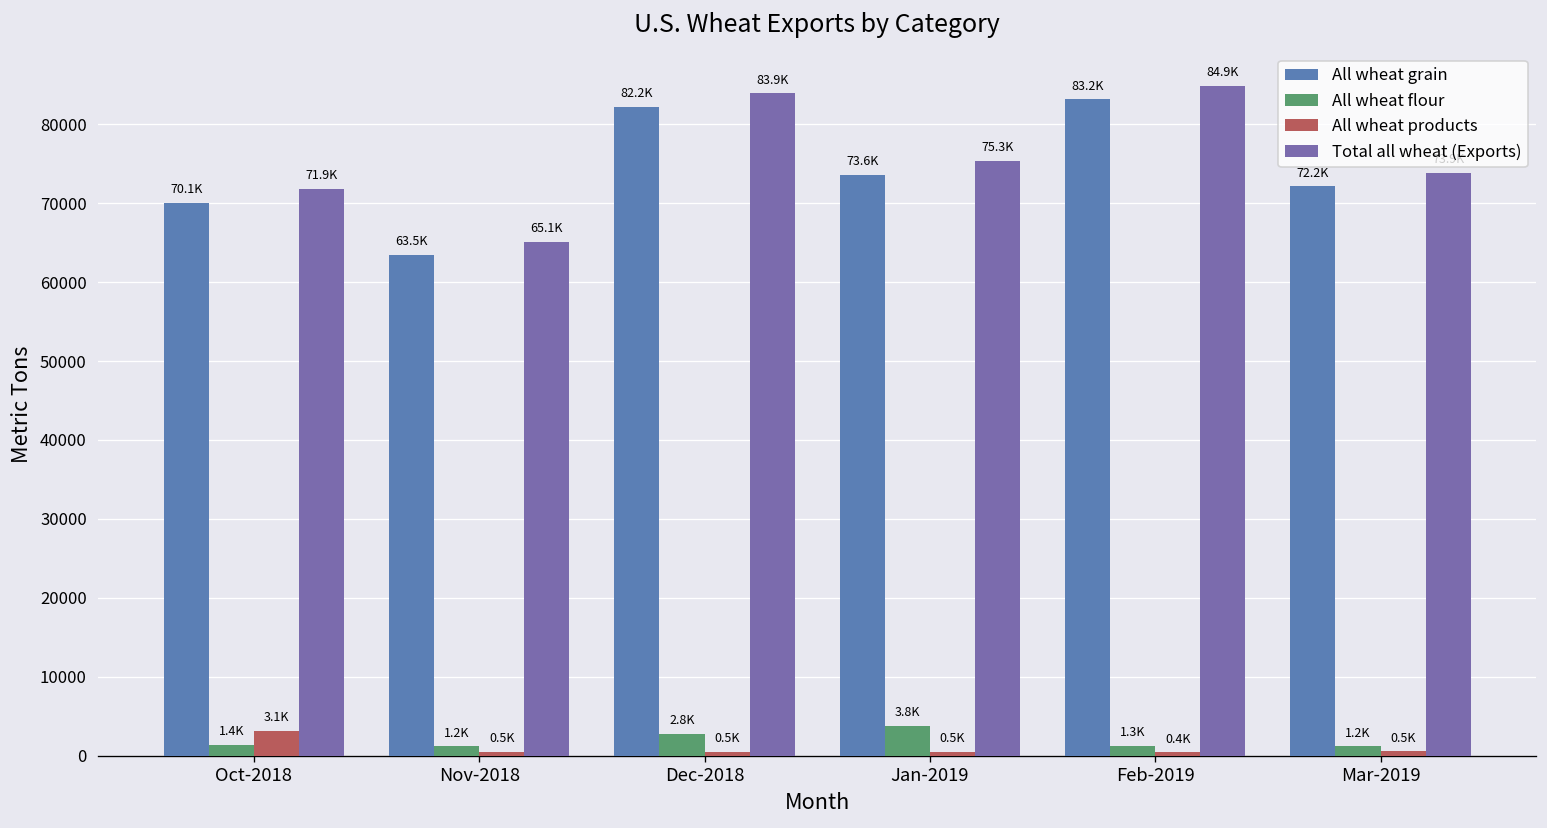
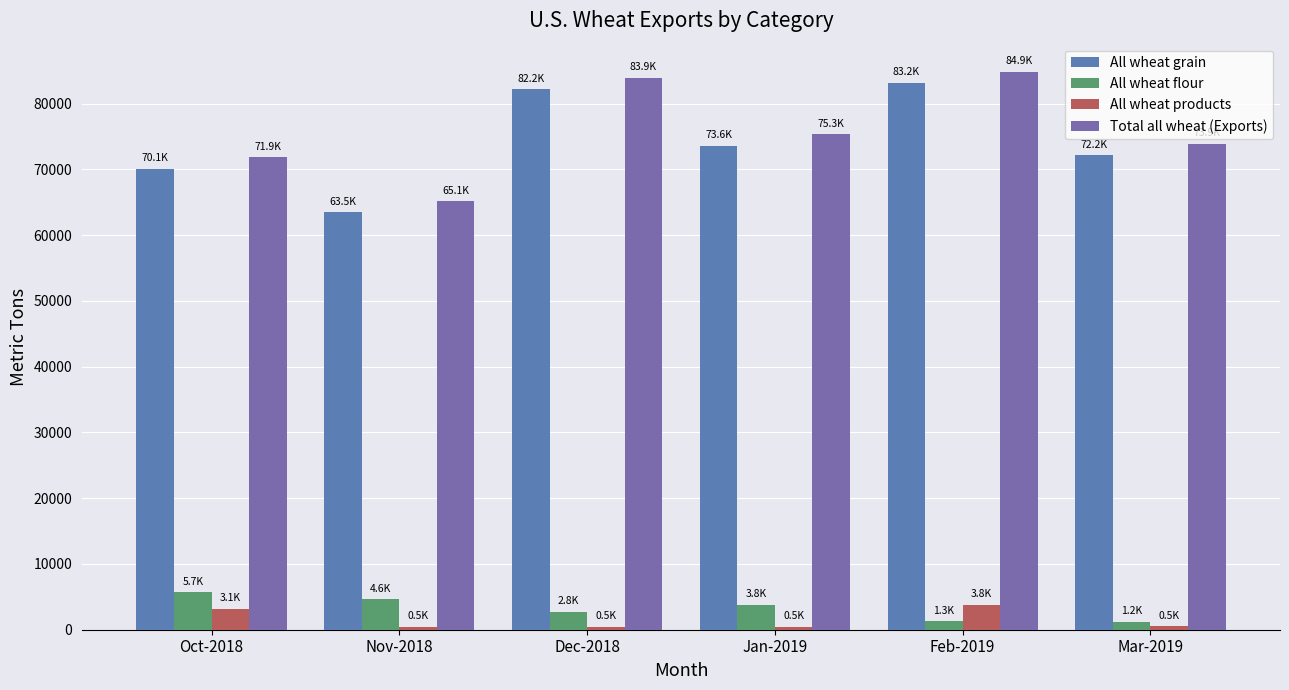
  {
    "All wheat flour": {
-     "Oct-2018": "1.4K",
-     "Nov-2018": "1.2K",
+     "Oct-2018": "5.7K",
+     "Nov-2018": "4.6K",
      "Dec-2018": "2.8K",
      "Jan-2019": "3.8K",
      "Feb-2019": "1.3K",
      "Mar-2019": "1.2K"
    },
    "All wheat products": {
      "Oct-2018": "3.1K",
      "Nov-2018": "0.5K",
      "Dec-2018": "0.5K",
      "Jan-2019": "0.5K",
-     "Feb-2019": "0.4K",
+     "Feb-2019": "3.8K",
      "Mar-2019": "0.5K"
    }
  }
